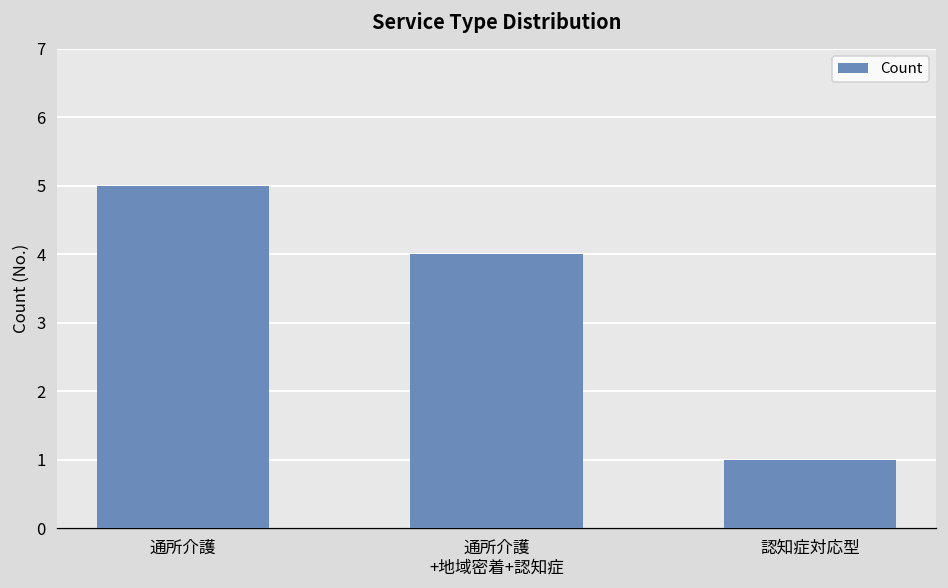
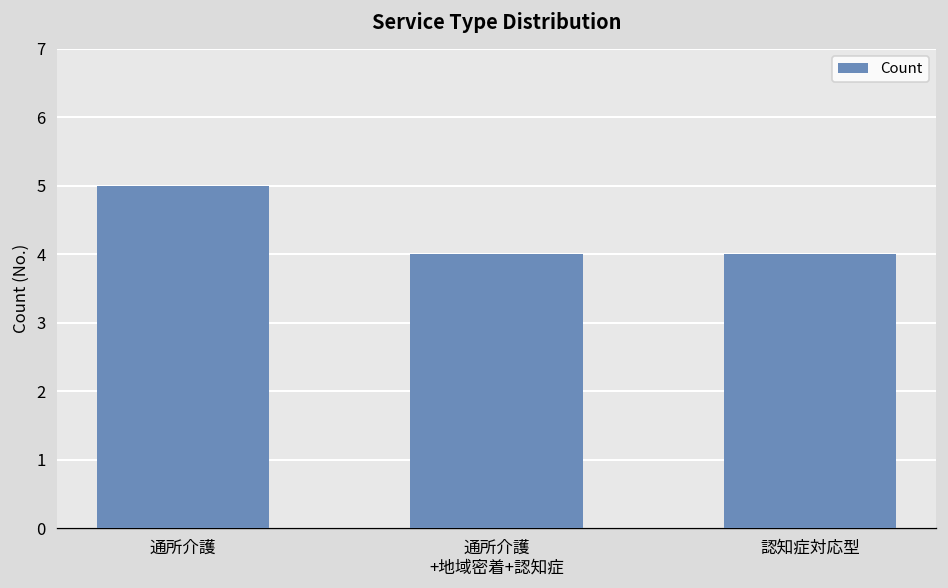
  {
    "通所介護": 5,
    "通所介護 +地域密着+認知症": 4,
-   "認知症対応型": 1
+   "認知症対応型": 4
  }
